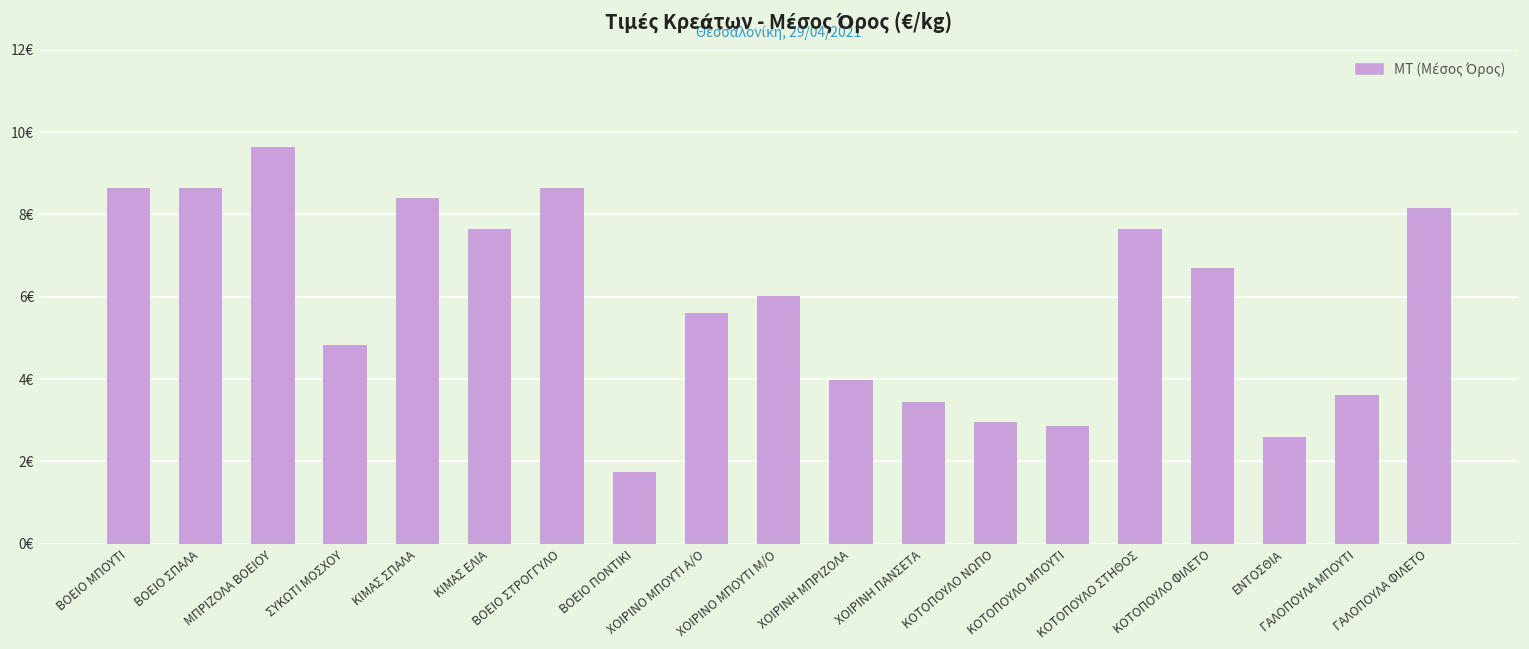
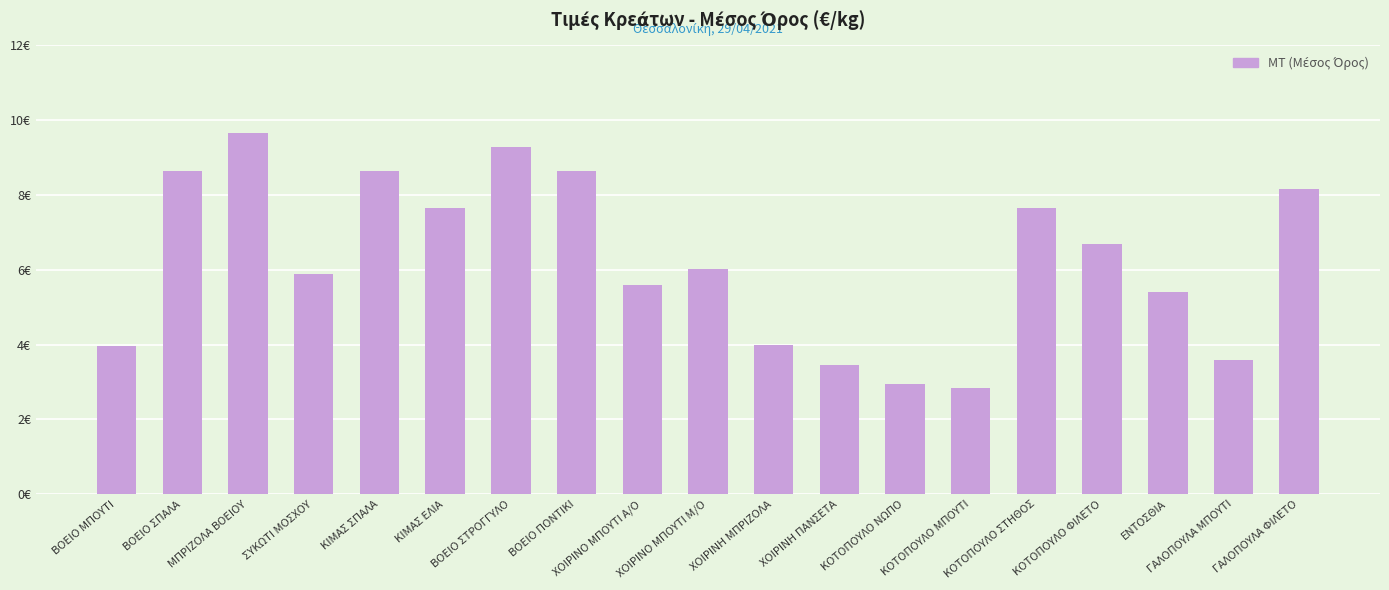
  {
-   "ΒΟΕΙΟ ΜΠΟΥΤΙ": "8.6€",
+   "ΒΟΕΙΟ ΜΠΟΥΤΙ": "4.0€",
    "ΒΟΕΙΟ ΣΠΑΛΑ": "8.6€",
    "ΜΠΡΙΖΟΛΑ ΒΟΕΙΟΥ": "9.6€",
-   "ΣΥΚΩΤΙ ΜΟΣΧΟΥ": "4.8€",
-   "ΚΙΜΑΣ ΣΠΑΛΑ": "8.4€",
+   "ΣΥΚΩΤΙ ΜΟΣΧΟΥ": "5.9€",
+   "ΚΙΜΑΣ ΣΠΑΛΑ": "8.6€",
    "ΚΙΜΑΣ ΕΛΙΑ": "7.6€",
-   "ΒΟΕΙΟ ΣΤΡΟΓΓΥΛΟ": "8.6€",
-   "ΒΟΕΙΟ ΠΟΝΤΙΚΙ": "1.7€",
+   "ΒΟΕΙΟ ΣΤΡΟΓΓΥΛΟ": "9.3€",
+   "ΒΟΕΙΟ ΠΟΝΤΙΚΙ": "8.6€",
    "ΧΟΙΡΙΝΟ ΜΠΟΥΤΙ Α/Ο": "5.6€",
    "ΧΟΙΡΙΝΟ ΜΠΟΥΤΙ Μ/Ο": "6.0€",
    "ΧΟΙΡΙΝΗ ΜΠΡΙΖΟΛΑ": "4.0€",
    "ΧΟΙΡΙΝΗ ΠΑΝΣΕΤΑ": "3.4€",
    "ΚΟΤΟΠΟΥΛΟ ΝΩΠΟ": "2.9€",
    "ΚΟΤΟΠΟΥΛΟ ΜΠΟΥΤΙ": "2.9€",
    "ΚΟΤΟΠΟΥΛΟ ΣΤΗΘΟΣ": "7.7€",
    "ΚΟΤΟΠΟΥΛΟ ΦΙΛΕΤΟ": "6.7€",
-   "ΕΝΤΟΣΘΙΑ": "2.6€",
+   "ΕΝΤΟΣΘΙΑ": "5.4€",
    "ΓΑΛΟΠΟΥΛΑ ΜΠΟΥΤΙ": "3.6€",
    "ΓΑΛΟΠΟΥΛΑ ΦΙΛΕΤΟ": "8.2€"
  }
